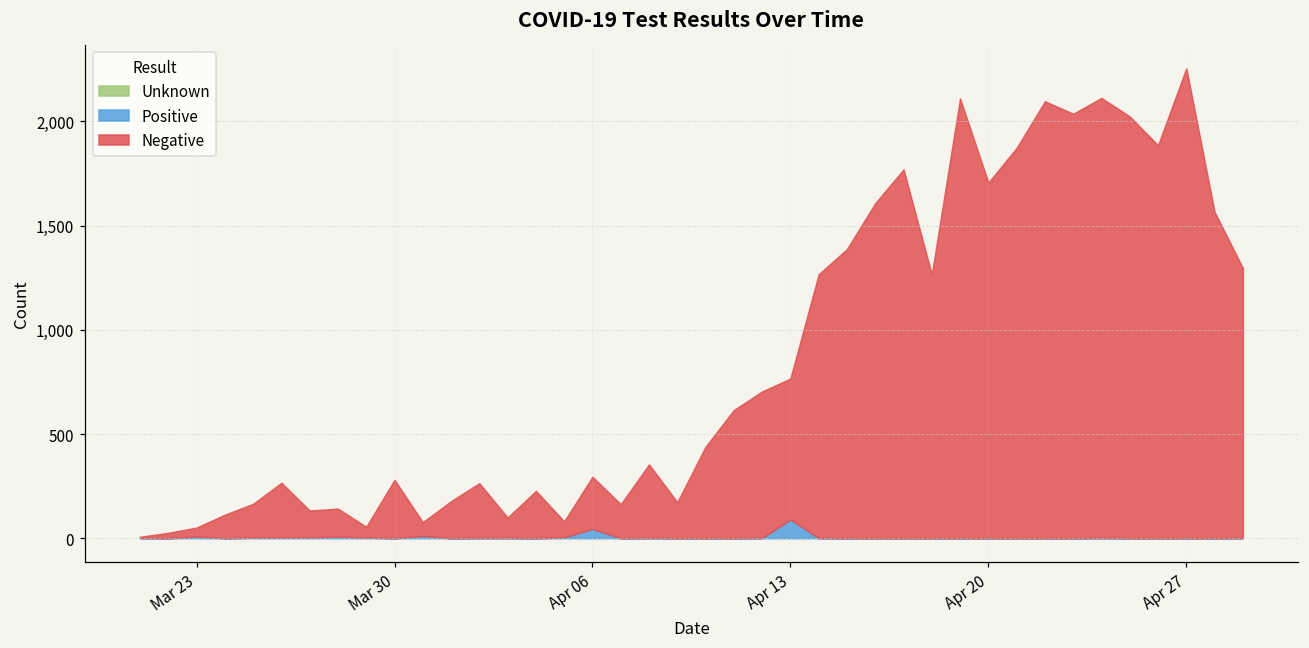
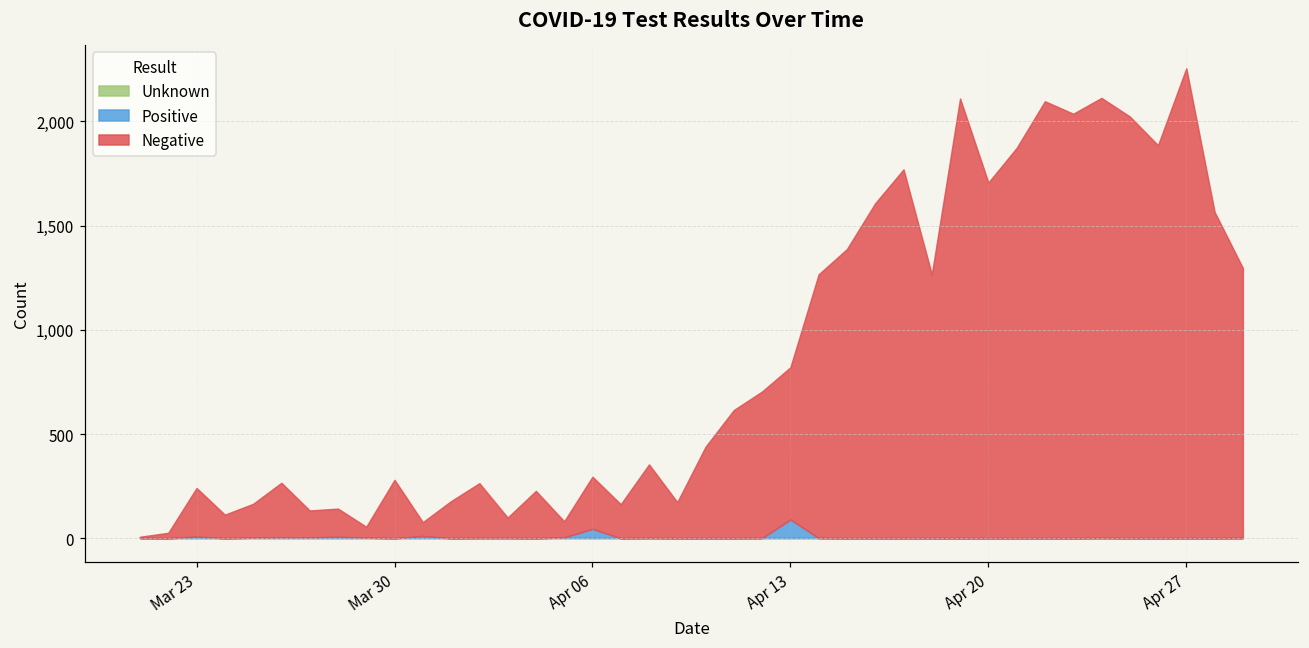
  {
    "Unknown": {
      "Apr 06": "0",
      "Apr 13": "0"
    },
    "Positive": {
      "Apr 06": "50",
      "Apr 13": "90"
    },
    "Negative": {
-     "Mar 23": "40",
+     "Mar 23": "230",
      "Mar 30": "280",
      "Apr 06": "250",
-     "Apr 13": "680",
+     "Apr 13": "730",
      "Apr 20": "1,710",
      "Apr 27": "2,250"
    }
  }
